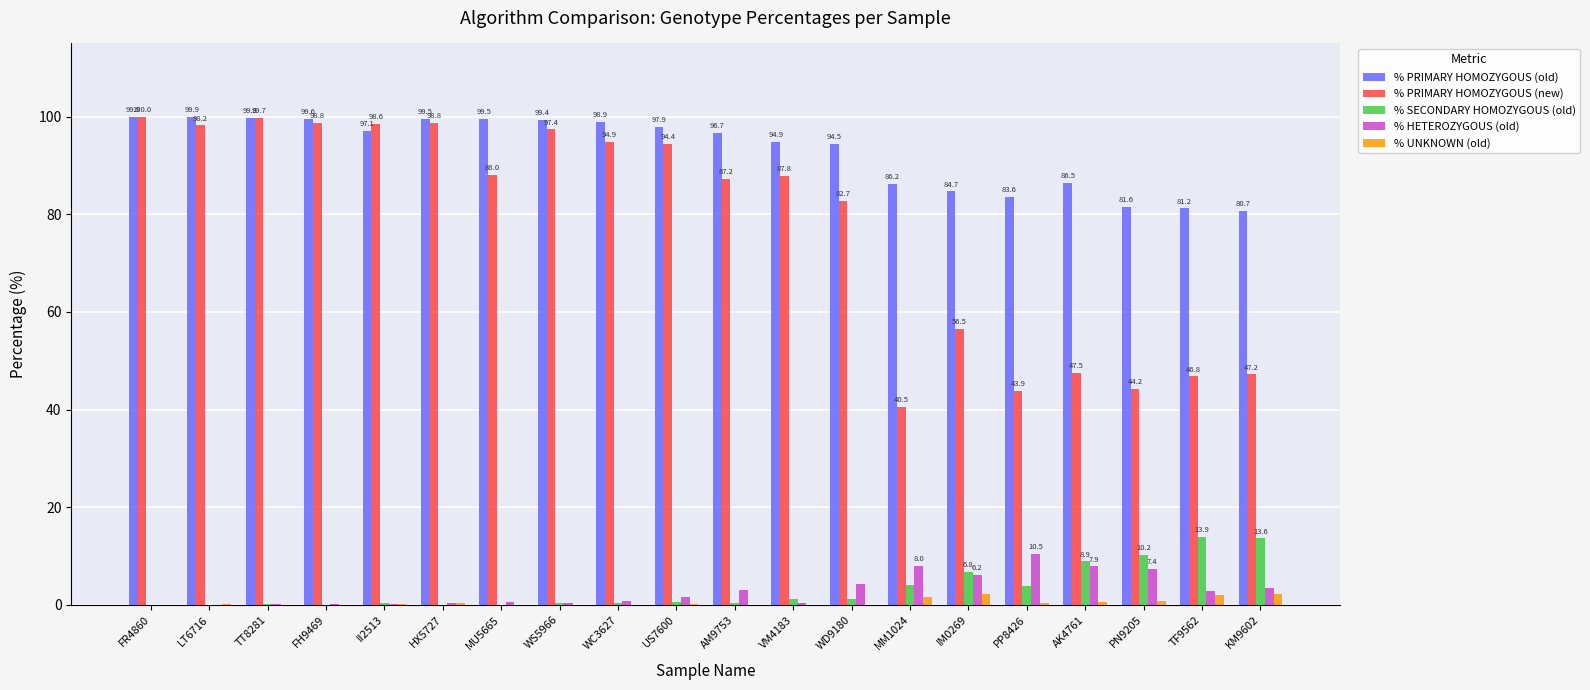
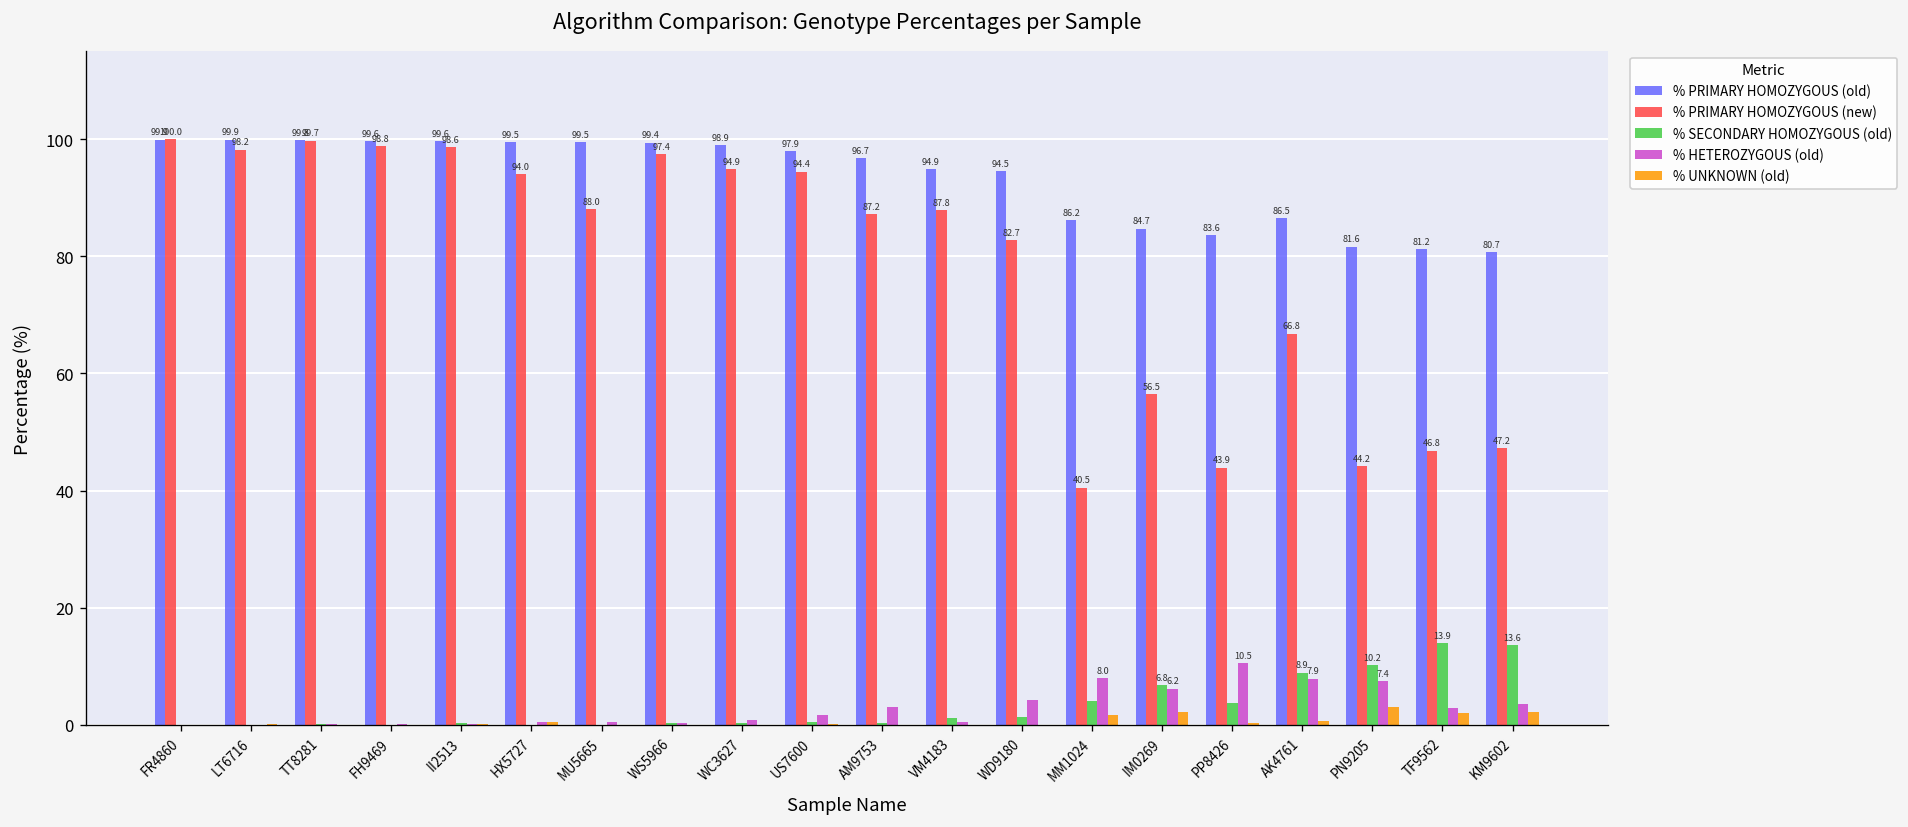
  {
    "% PRIMARY HOMOZYGOUS (old)": {
      "LT6716": 99.9,
-     "II2513": 97.1,
+     "II2513": 99.6,
      "HX5727": 99.5,
      "MU5665": 99.5,
      "WS5966": 99.4,
      "WC3627": 98.9,
      "US7600": 97.9,
      "AM9753": 96.7,
      "VM4183": 94.9,
      "WD9180": 94.5,
      "MM1024": 86.2,
      "IM0269": 84.7,
      "PP8426": 83.6,
      "AK4761": 86.5,
      "PN9205": 81.6,
      "TF9562": 81.2,
      "KM9602": 80.7
    },
    "% PRIMARY HOMOZYGOUS (new)": {
      "LT6716": 98.2,
-     "HX5727": 98.8,
+     "HX5727": 94.0,
      "MU5665": 88.0,
      "WS5966": 97.4,
      "WC3627": 94.9,
      "US7600": 94.4,
      "AM9753": 87.2,
      "VM4183": 87.8,
      "WD9180": 82.7,
      "MM1024": 40.5,
      "IM0269": 56.5,
      "PP8426": 43.9,
-     "AK4761": 47.5,
+     "AK4761": 66.8,
      "PN9205": 44.2,
      "TF9562": 46.8,
      "KM9602": 47.2
    },
    "% SECONDARY HOMOZYGOUS (old)": {
      "IM0269": 6.8,
      "AK4761": 8.9,
      "PN9205": 10.2,
      "TF9562": 13.9,
      "KM9602": 13.6
    },
    "% HETEROZYGOUS (old)": {
      "MM1024": 8.0,
      "IM0269": 6.2,
      "PP8426": 10.5,
      "AK4761": 7.9,
      "PN9205": 7.4
    },
    "% UNKNOWN (old)": {
      "FR4860": 0,
      "TT8281": 0,
      "FH9469": 0,
      "MU5665": 0,
      "WS5966": 0,
      "WC3627": 0,
      "AM9753": 0,
      "VM4183": 0,
      "WD9180": 0,
      "MM1024": 2,
      "IM0269": 2,
      "AK4761": 1,
-     "PN9205": 1,
+     "PN9205": 3,
      "TF9562": 2,
      "KM9602": 2
    }
  }
